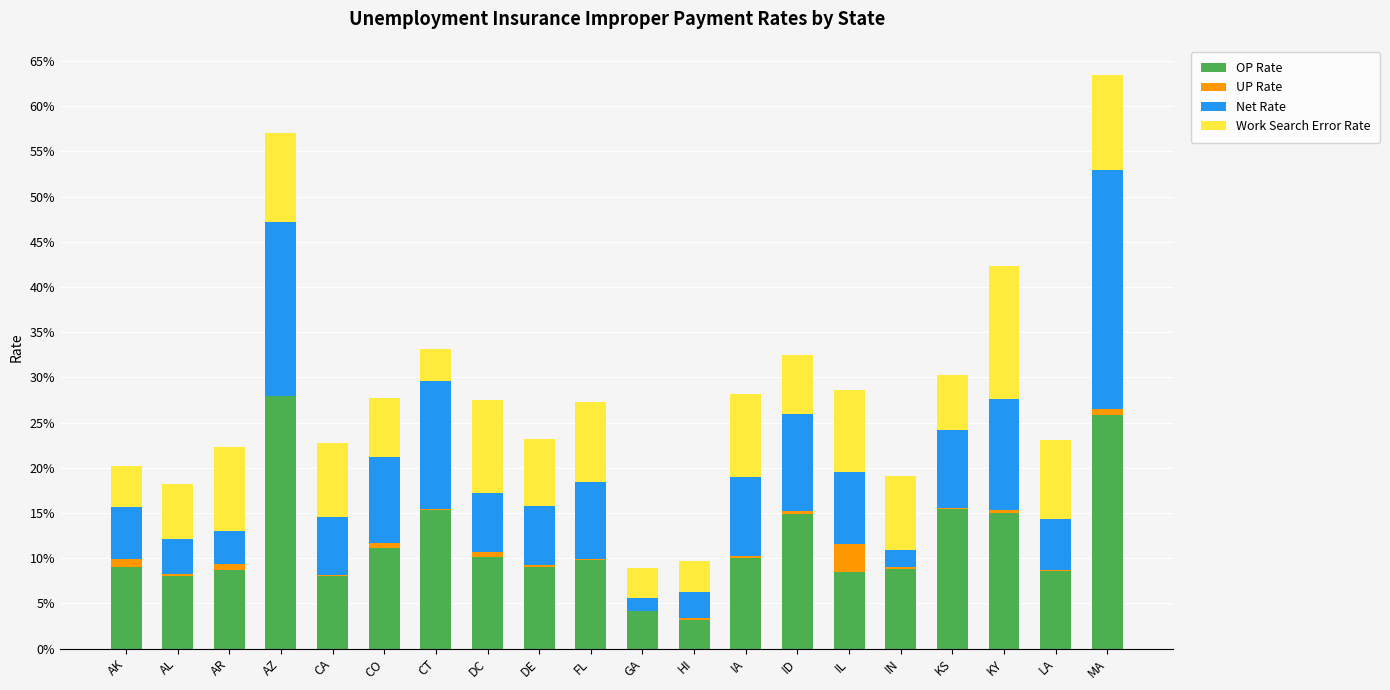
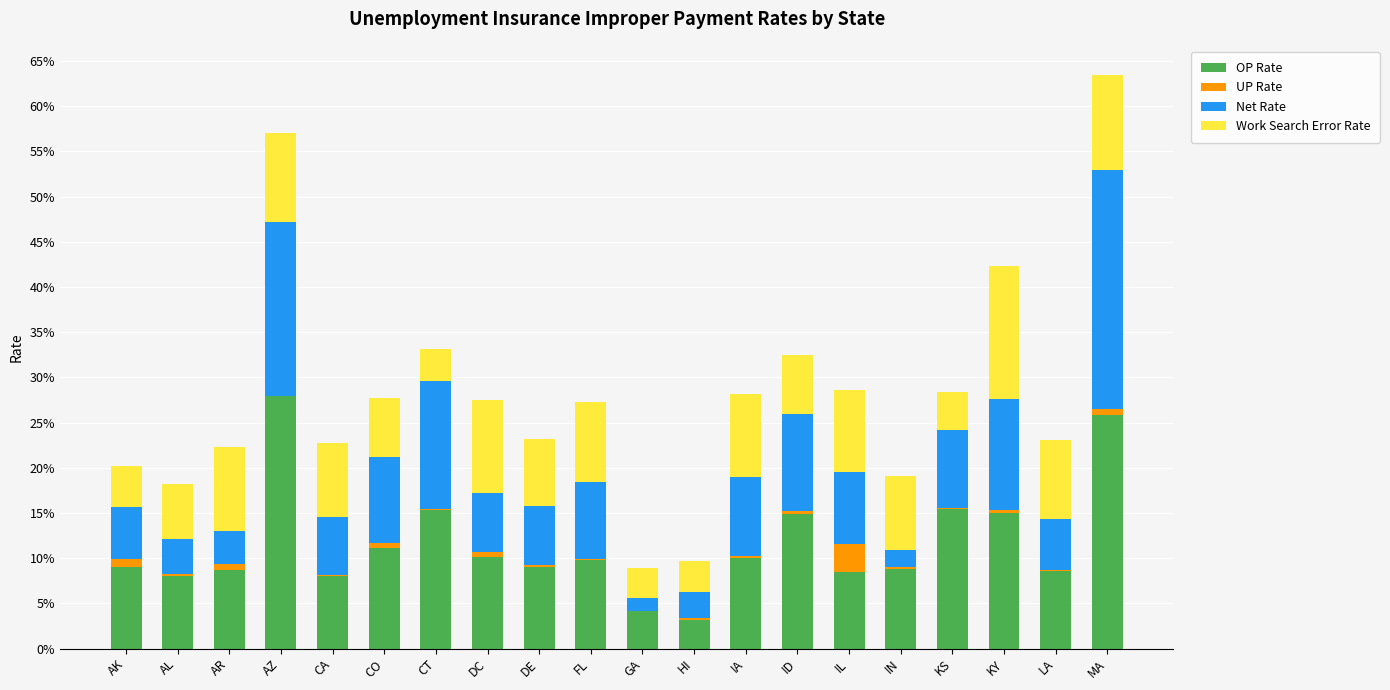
  {
    "OP Rate": {
      "AK": "9%",
      "AL": "8%",
      "AR": "9%",
      "AZ": "28%",
      "CA": "8%",
      "CO": "11%",
      "CT": "15%",
      "DC": "10%",
      "DE": "9%",
      "FL": "10%",
      "GA": "4%",
      "HI": "3%",
      "IA": "10%",
      "ID": "15%",
      "IL": "8%",
      "IN": "9%",
      "KS": "15%",
      "KY": "15%",
      "LA": "9%",
      "MA": "26%"
    },
    "UP Rate": {
      "AK": "1%",
      "AR": "1%",
      "AZ": "0%",
      "CO": "1%",
      "DC": "1%",
      "DE": "0%",
      "GA": "0%",
      "HI": "0%",
      "ID": "0%",
      "IL": "3%",
      "IN": "0%",
      "MA": "1%"
    },
    "Net Rate": {
      "AK": "6%",
      "AL": "4%",
      "AR": "4%",
      "AZ": "19%",
      "CA": "6%",
      "CO": "9%",
      "CT": "14%",
      "DC": "6%",
      "DE": "7%",
      "FL": "9%",
      "GA": "1%",
      "HI": "3%",
      "IA": "9%",
      "ID": "11%",
      "IL": "8%",
      "IN": "2%",
      "KS": "9%",
      "KY": "12%",
      "LA": "6%",
      "MA": "26%"
    },
    "Work Search Error Rate": {
      "AK": "5%",
      "AL": "6%",
      "AR": "9%",
      "AZ": "10%",
      "CA": "8%",
      "CO": "7%",
      "CT": "3%",
      "DC": "10%",
      "DE": "7%",
      "FL": "9%",
      "GA": "3%",
      "HI": "3%",
      "IA": "9%",
      "ID": "7%",
      "IL": "9%",
      "IN": "8%",
-     "KS": "6%",
+     "KS": "4%",
      "KY": "15%",
      "LA": "9%",
      "MA": "11%"
    }
  }
